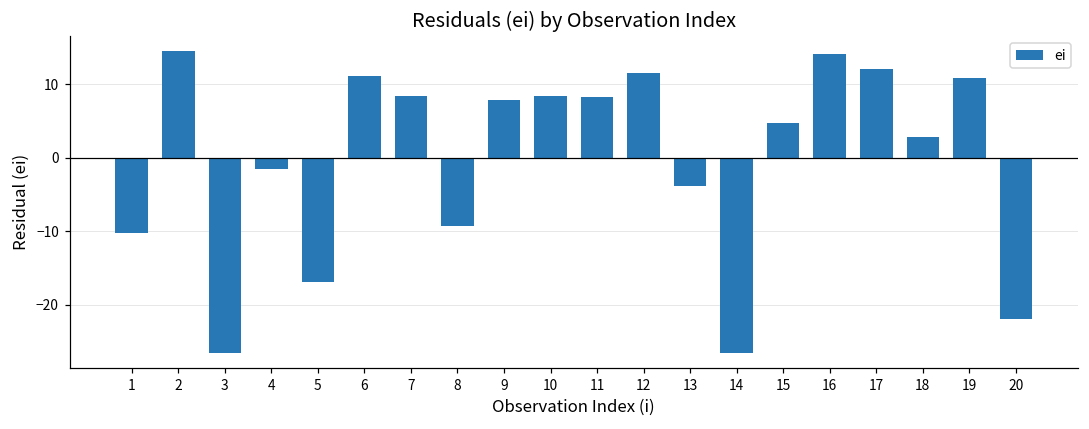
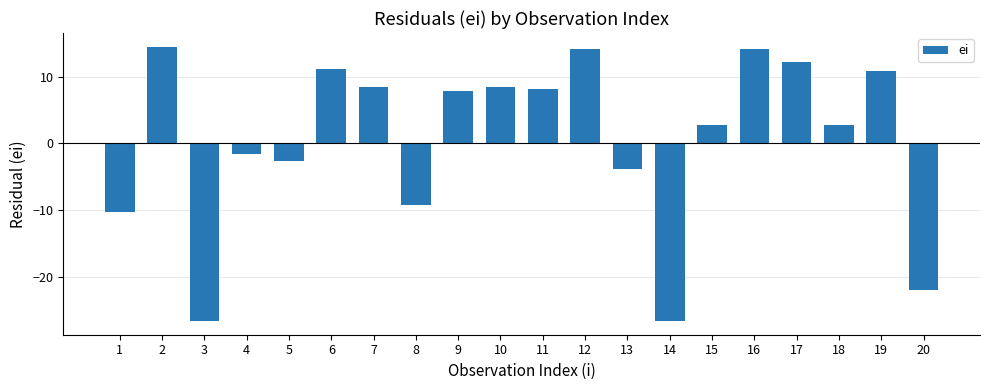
  {
    "1": -10,
    "2": 14,
    "3": -27,
    "4": -2,
-   "5": -17,
+   "5": -3,
    "6": 11,
    "7": 8,
    "8": -9,
    "9": 8,
    "10": 8,
    "11": 8,
-   "12": 11,
+   "12": 14,
    "13": -4,
    "14": -27,
-   "15": 5,
+   "15": 3,
    "16": 14,
    "17": 12,
    "18": 3,
    "19": 11,
    "20": -22
  }
